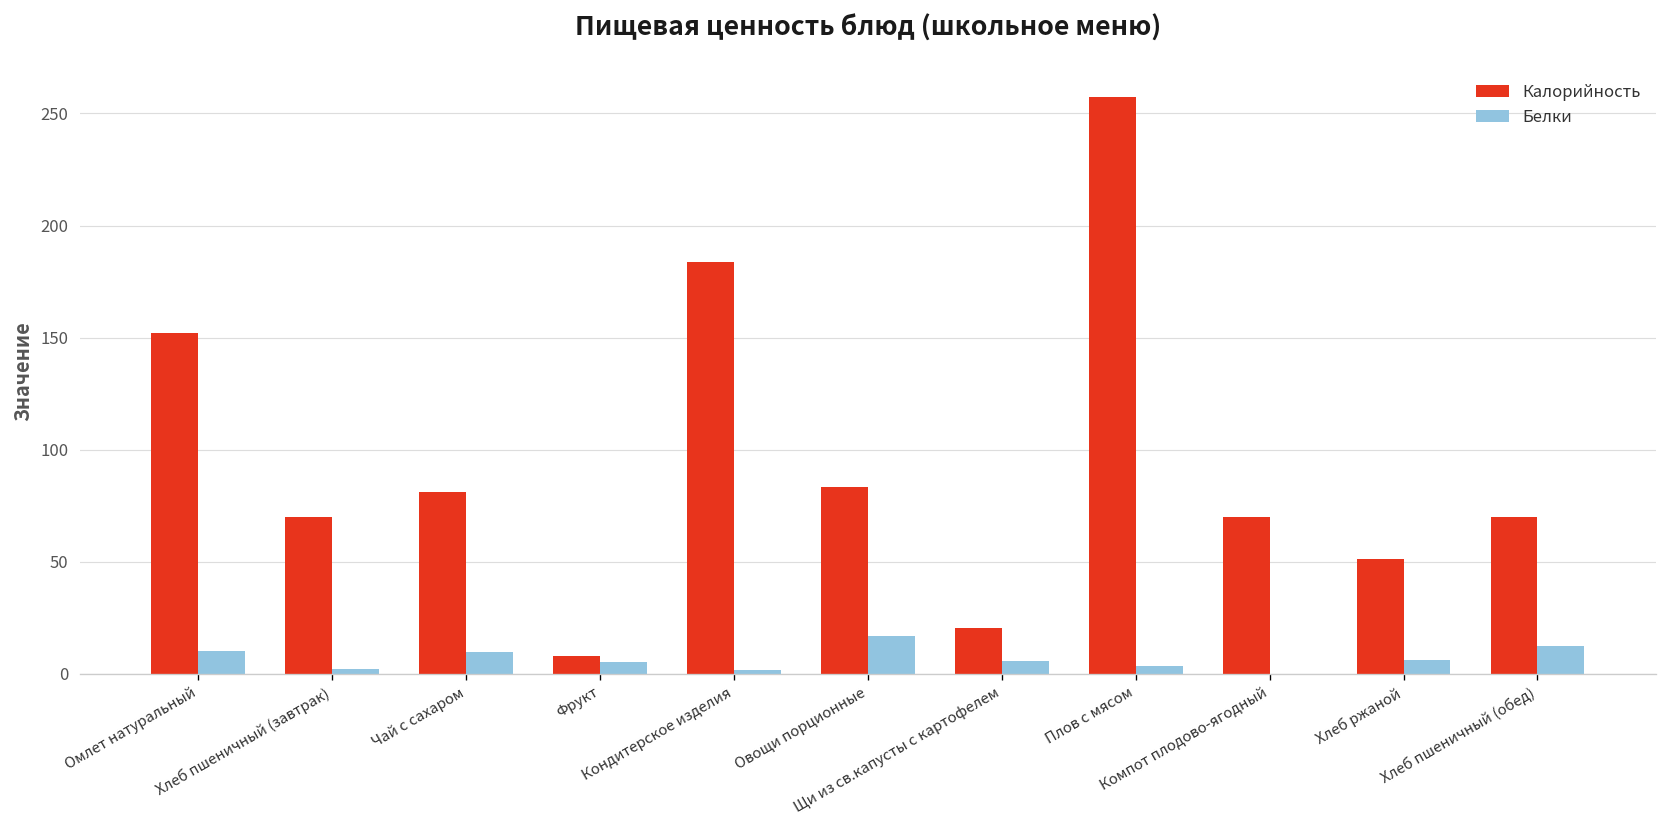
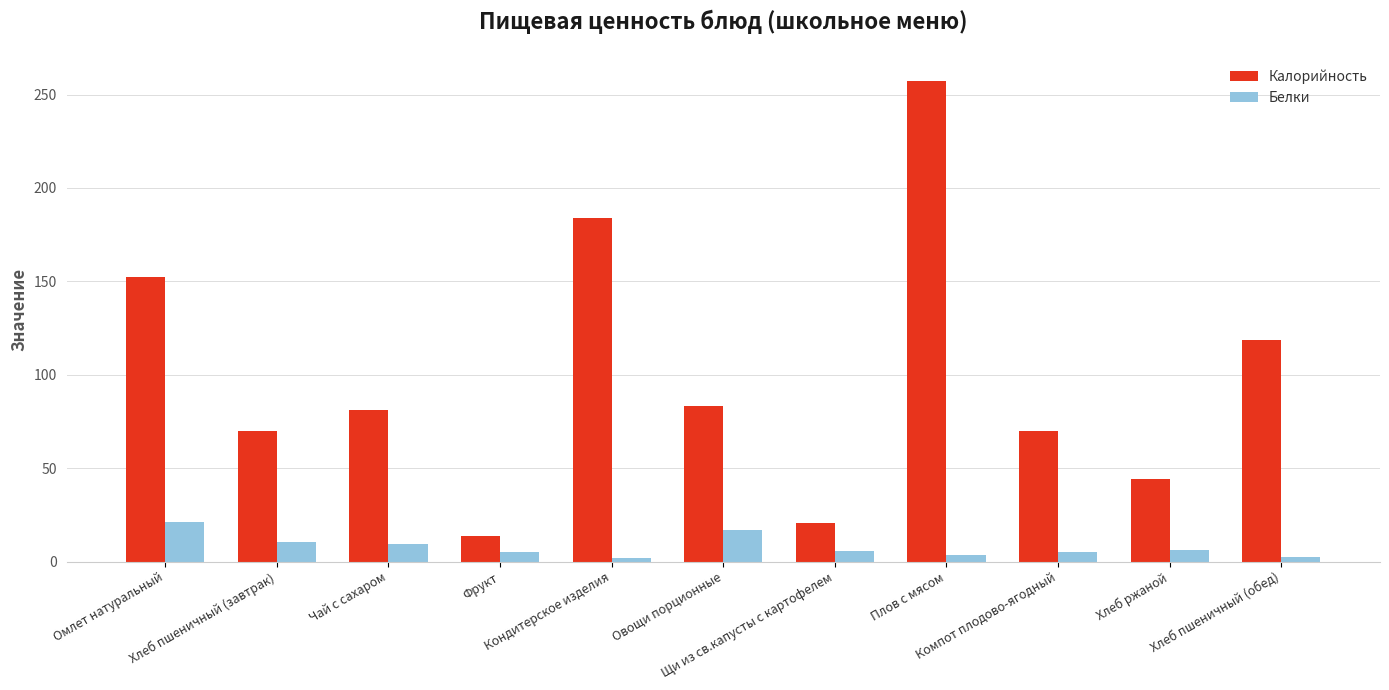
  {
    "Калорийность": {
      "Омлет натуральный": 152,
      "Хлеб пшеничный (завтрак)": 70,
      "Чай с сахаром": 81,
-     "Фрукт": 8,
+     "Фрукт": 14,
      "Кондитерское изделия": 184,
      "Овощи порционные": 83,
      "Щи из св.капусты с картофелем": 21,
      "Плов с мясом": 257,
      "Компот плодово-ягодный": 70,
-     "Хлеб ржаной": 51,
-     "Хлеб пшеничный (обед)": 70
+     "Хлеб ржаной": 44,
+     "Хлеб пшеничный (обед)": 119
    },
    "Белки": {
-     "Омлет натуральный": 10,
-     "Хлеб пшеничный (завтрак)": 2,
+     "Омлет натуральный": 21,
+     "Хлеб пшеничный (завтрак)": 11,
      "Чай с сахаром": 10,
      "Фрукт": 5,
      "Кондитерское изделия": 2,
      "Овощи порционные": 17,
      "Щи из св.капусты с картофелем": 6,
      "Плов с мясом": 4,
-     "Компот плодово-ягодный": 0,
+     "Компот плодово-ягодный": 5,
      "Хлеб ржаной": 6,
-     "Хлеб пшеничный (обед)": 12
+     "Хлеб пшеничный (обед)": 2
    }
  }
